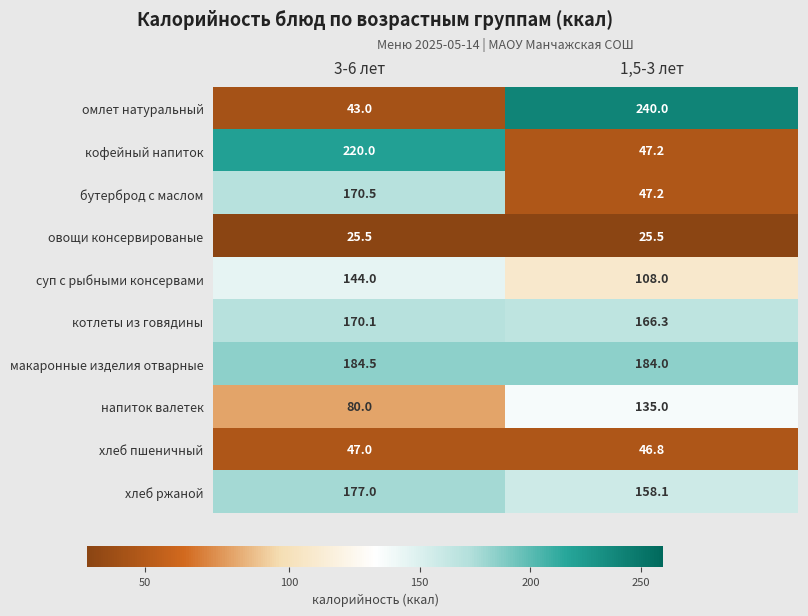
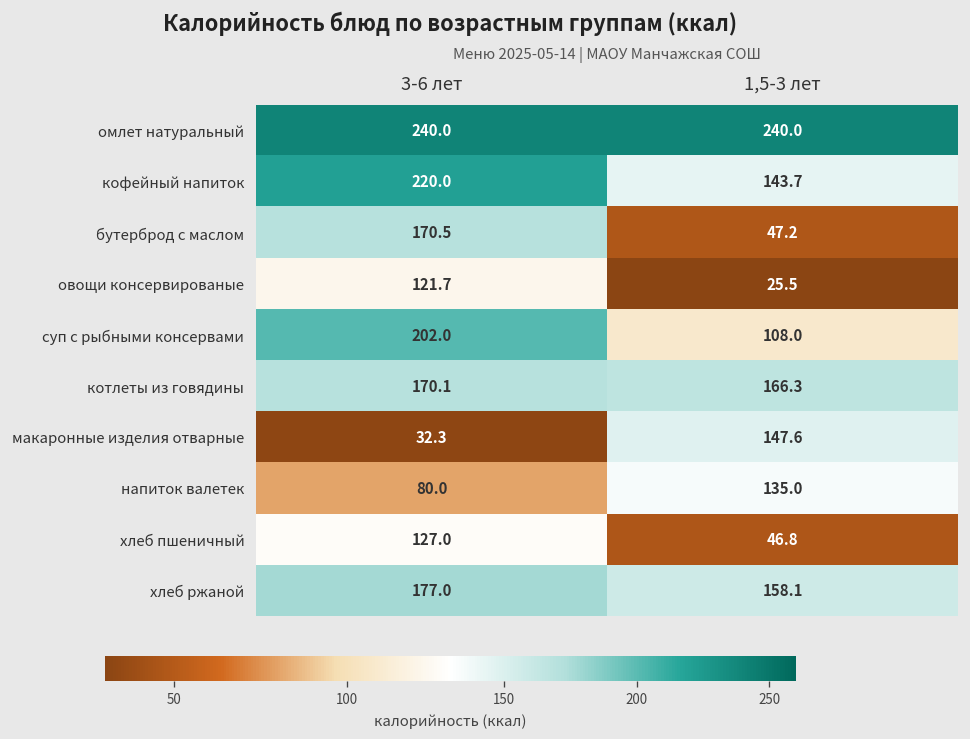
  {
    "омлет натуральный": {
-     "3-6 лет": 43.0,
+     "3-6 лет": 240.0,
      "1,5-3 лет": 240.0
    },
    "кофейный напиток": {
      "3-6 лет": 220.0,
-     "1,5-3 лет": 47.2
+     "1,5-3 лет": 143.7
    },
    "бутерброд с маслом": {
      "3-6 лет": 170.5,
      "1,5-3 лет": 47.2
    },
    "овощи консервированые": {
-     "3-6 лет": 25.5,
+     "3-6 лет": 121.7,
      "1,5-3 лет": 25.5
    },
    "суп с рыбными консервами": {
-     "3-6 лет": 144.0,
+     "3-6 лет": 202.0,
      "1,5-3 лет": 108.0
    },
    "котлеты из говядины": {
      "3-6 лет": 170.1,
      "1,5-3 лет": 166.3
    },
    "макаронные изделия отварные": {
-     "3-6 лет": 184.5,
-     "1,5-3 лет": 184.0
+     "3-6 лет": 32.3,
+     "1,5-3 лет": 147.6
    },
    "напиток валетек": {
      "3-6 лет": 80.0,
      "1,5-3 лет": 135.0
    },
    "хлеб пшеничный": {
-     "3-6 лет": 47.0,
+     "3-6 лет": 127.0,
      "1,5-3 лет": 46.8
    },
    "хлеб ржаной": {
      "3-6 лет": 177.0,
      "1,5-3 лет": 158.1
    }
  }
